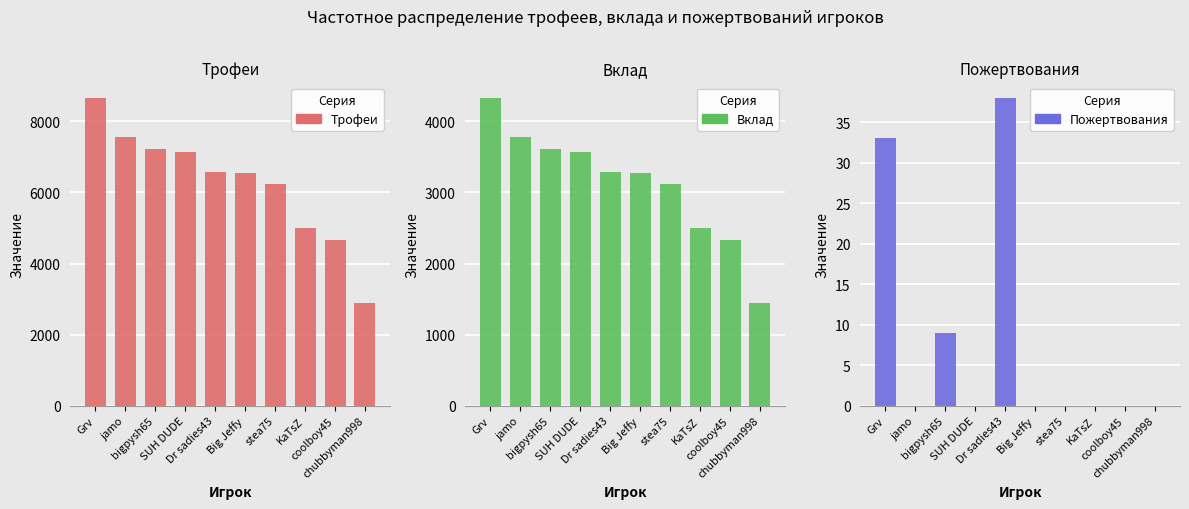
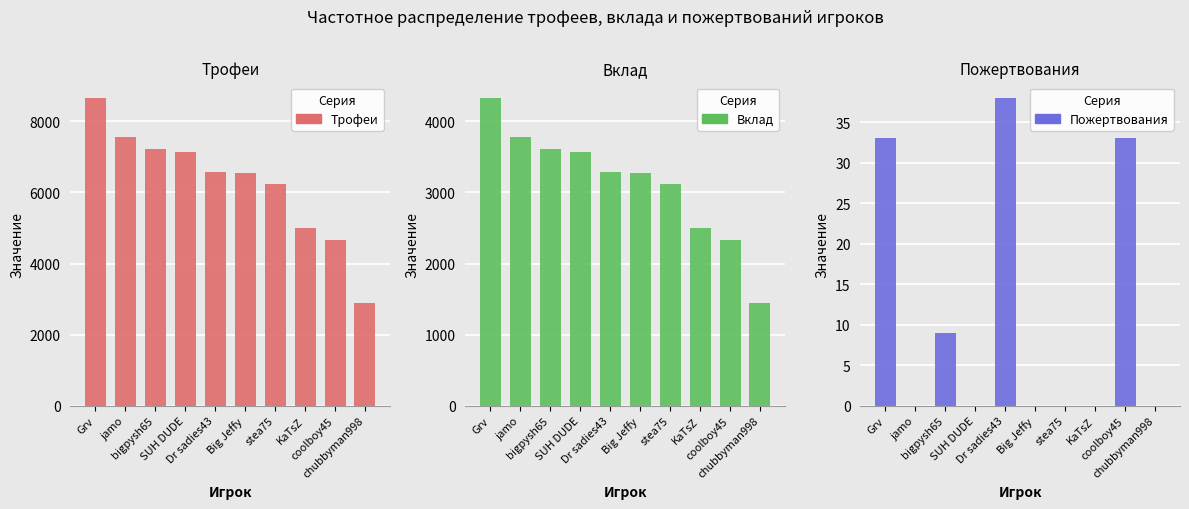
  {
    "Трофеи": {
      "Grv": 8700,
      "jamo": 7600,
      "bigpysh65": 7200,
      "SUH DUDE": 7100,
      "Dr sadies43": 6600,
      "Big Jeffy": 6500,
      "stea75": 6200,
      "KaTsZ": 5000,
      "coolboy45": 4700,
      "chubbyman998": 2900
    },
    "Вклад": {
      "Grv": 4300,
      "jamo": 3800,
      "bigpysh65": 3600,
      "SUH DUDE": 3600,
      "Dr sadies43": 3300,
      "Big Jeffy": 3300,
      "stea75": 3100,
      "KaTsZ": 2500,
      "coolboy45": 2300,
      "chubbyman998": 1400
    },
    "Пожертвования": {
      "Grv": 33,
      "jamo": 0,
      "bigpysh65": 9,
      "SUH DUDE": 0,
      "Dr sadies43": 38,
      "Big Jeffy": 0,
      "stea75": 0,
      "KaTsZ": 0,
-     "coolboy45": 0,
+     "coolboy45": 33,
      "chubbyman998": 0
    }
  }
